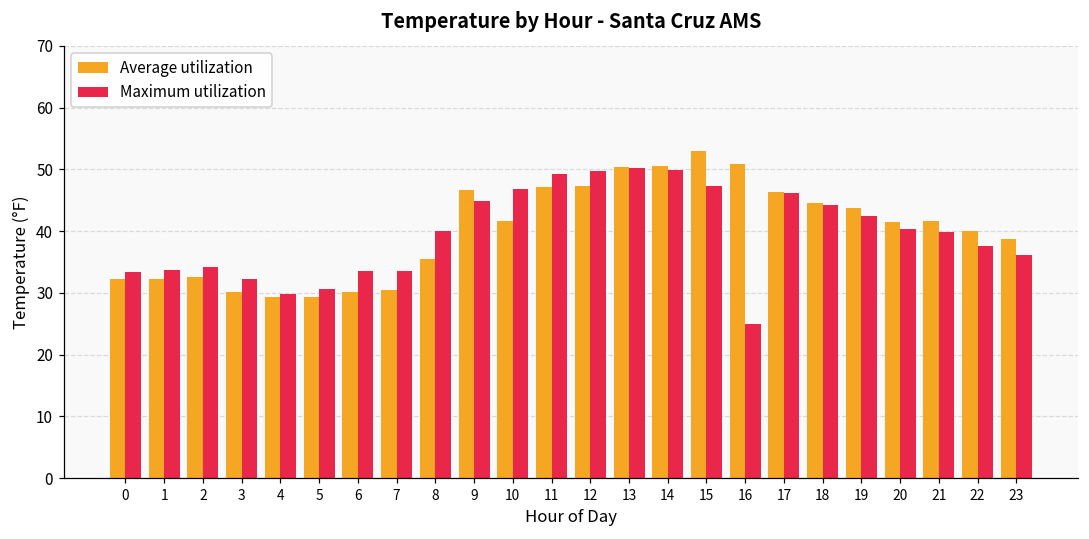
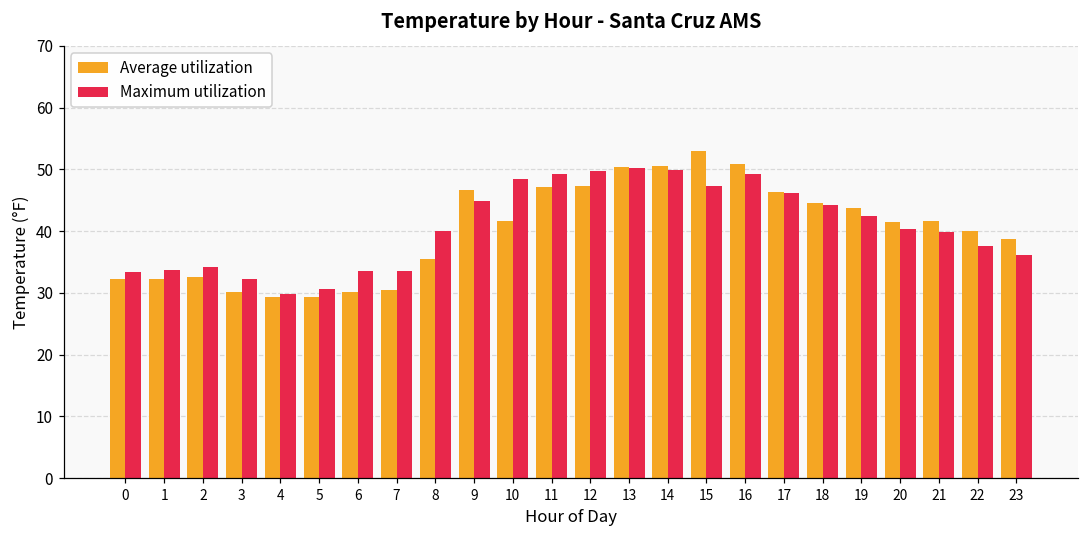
  {
    "Average utilization": {
      "0": 32,
      "1": 32,
      "2": 33,
      "3": 30,
      "4": 29,
      "5": 29,
      "6": 30,
      "7": 30,
      "8": 36,
      "9": 47,
      "10": 42,
      "11": 47,
      "12": 47,
      "13": 50,
      "14": 51,
      "15": 53,
      "16": 51,
      "17": 46,
      "18": 45,
      "19": 44,
      "20": 41,
      "21": 42,
      "22": 40,
      "23": 39
    },
    "Maximum utilization": {
      "0": 33,
      "1": 34,
      "2": 34,
      "3": 32,
      "4": 30,
      "5": 31,
      "6": 34,
      "7": 34,
      "8": 40,
      "9": 45,
-     "10": 47,
+     "10": 49,
      "11": 49,
      "12": 50,
      "13": 50,
      "14": 50,
      "15": 47,
-     "16": 25,
+     "16": 49,
      "17": 46,
      "18": 44,
      "19": 43,
      "20": 40,
      "21": 40,
      "22": 38,
      "23": 36
    }
  }
